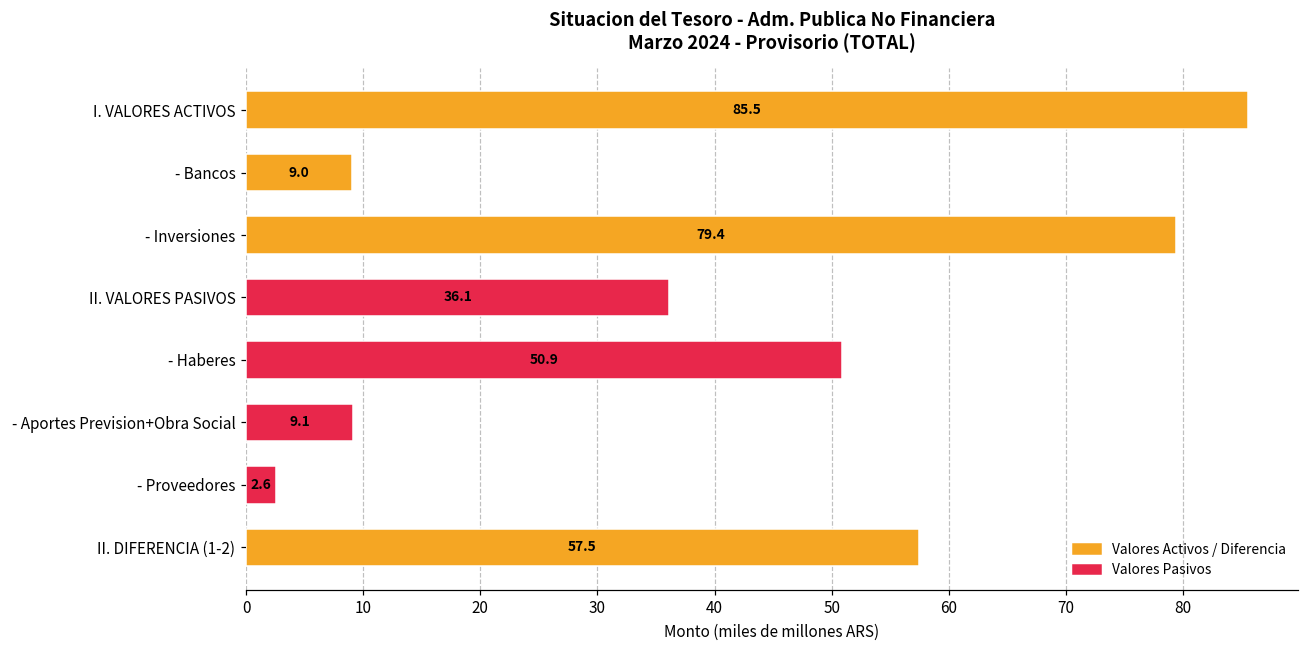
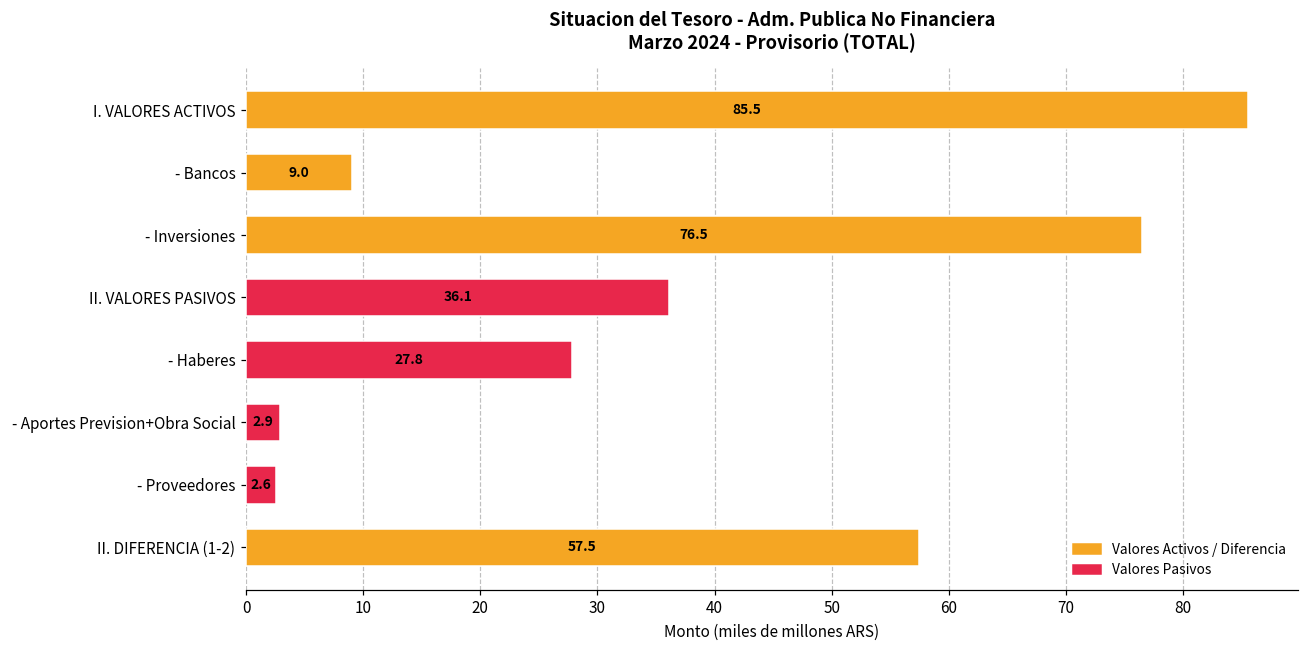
  {
    "I. VALORES ACTIVOS": 85.5,
    "- Bancos": 9.0,
-   "- Inversiones": 79.4,
+   "- Inversiones": 76.5,
    "II. VALORES PASIVOS": 36.1,
-   "- Haberes": 50.9,
-   "- Aportes Prevision+Obra Social": 9.1,
+   "- Haberes": 27.8,
+   "- Aportes Prevision+Obra Social": 2.9,
    "- Proveedores": 2.6,
    "II. DIFERENCIA (1-2)": 57.5
  }
